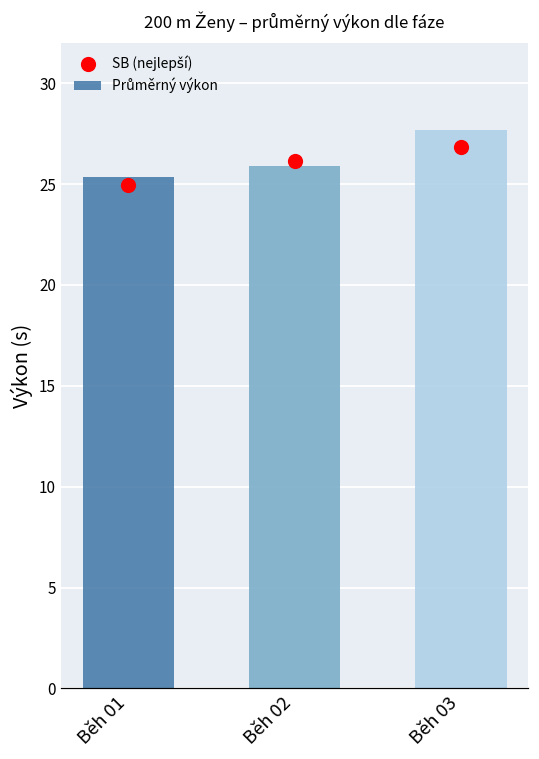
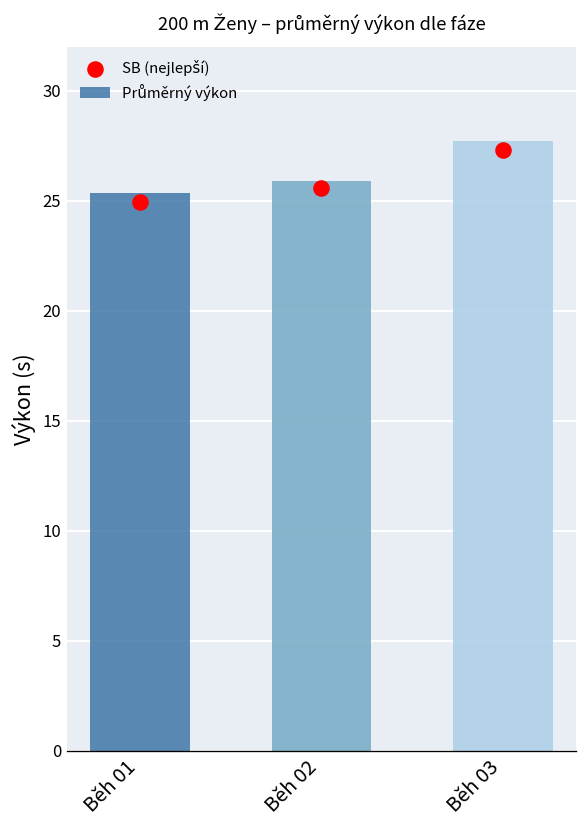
  {
    "Průměrný výkon": {
      "Běh 01": 25.3,
      "Běh 02": 25.9,
      "Běh 03": 27.7
    },
    "SB (nejlepší)": {
-     "Běh 02": 26.1,
-     "Běh 03": 26.8
+     "Běh 02": 25.6,
+     "Běh 03": 27.3
    }
  }
